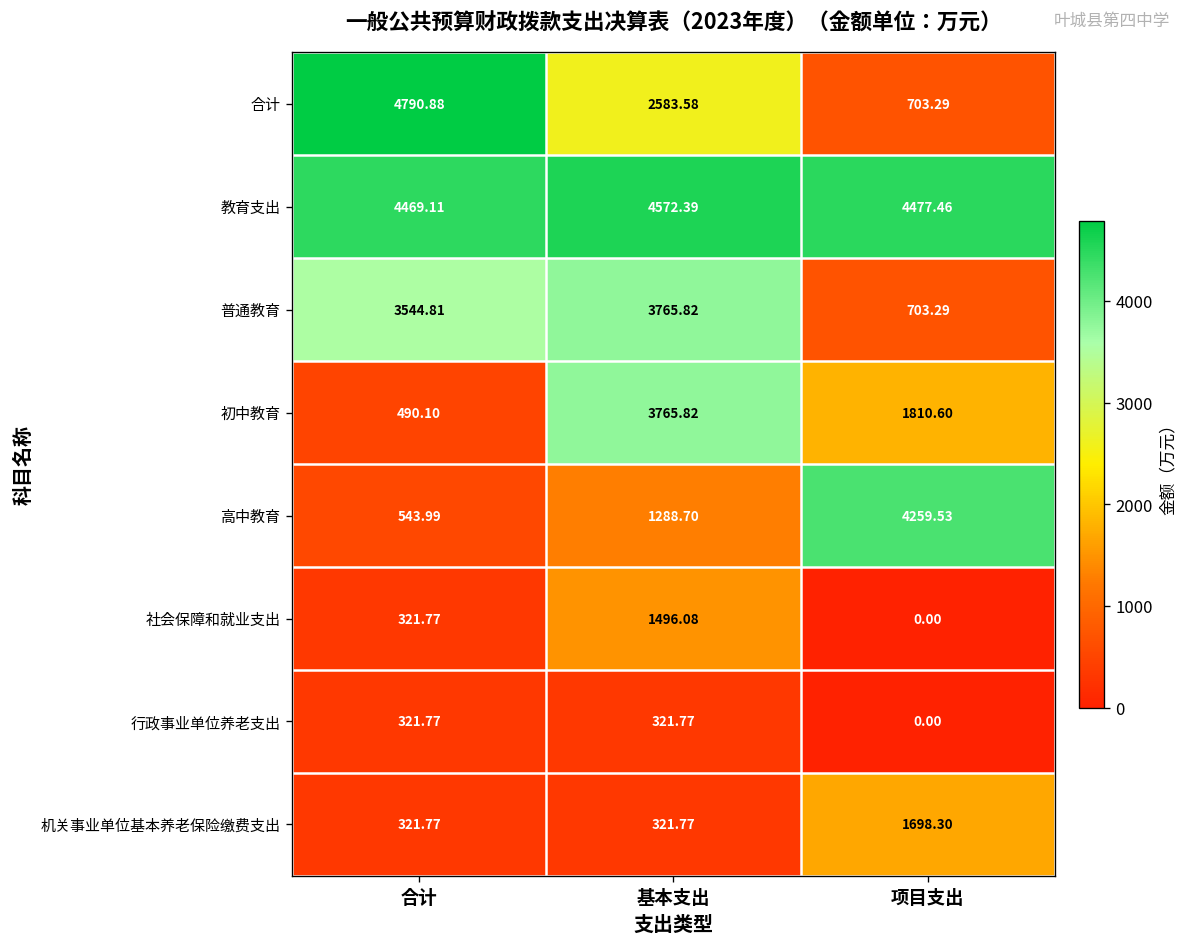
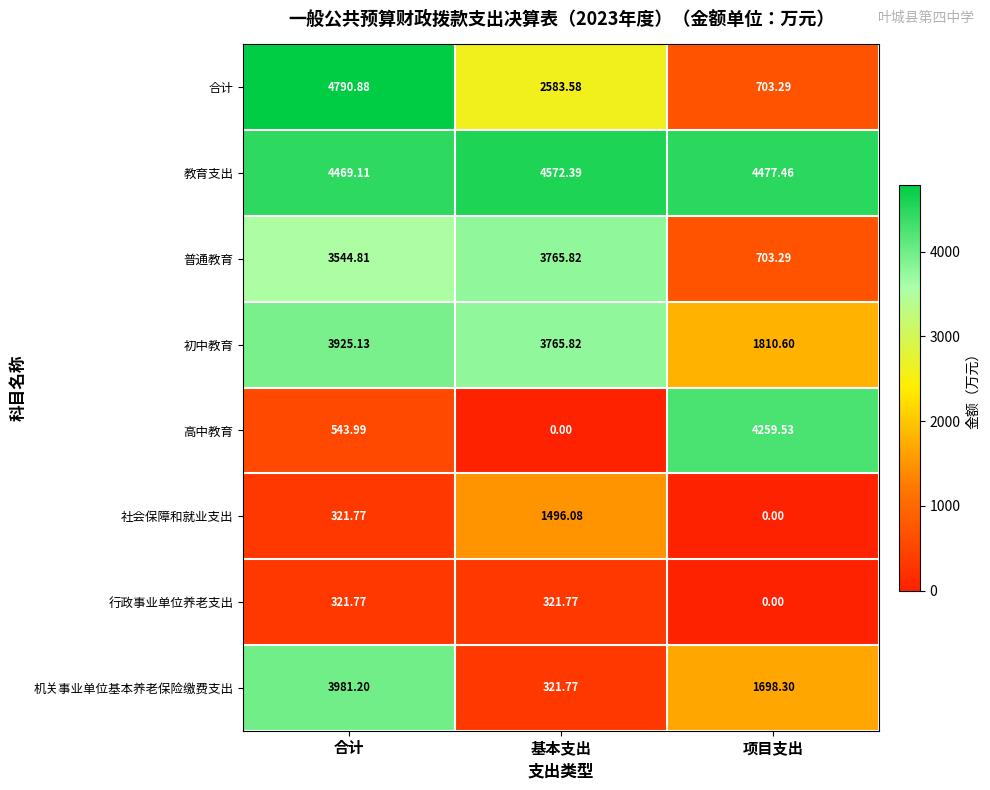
  {
    "合计": {
      "合计": 4790.88,
      "基本支出": 2583.58,
      "项目支出": 703.29
    },
    "教育支出": {
      "合计": 4469.11,
      "基本支出": 4572.39,
      "项目支出": 4477.46
    },
    "普通教育": {
      "合计": 3544.81,
      "基本支出": 3765.82,
      "项目支出": 703.29
    },
    "初中教育": {
-     "合计": 490.10,
+     "合计": 3925.13,
      "基本支出": 3765.82,
      "项目支出": 1810.60
    },
    "高中教育": {
      "合计": 543.99,
-     "基本支出": 1288.70,
+     "基本支出": 0.00,
      "项目支出": 4259.53
    },
    "社会保障和就业支出": {
      "合计": 321.77,
      "基本支出": 1496.08,
      "项目支出": 0.00
    },
    "行政事业单位养老支出": {
      "合计": 321.77,
      "基本支出": 321.77,
      "项目支出": 0.00
    },
    "机关事业单位基本养老保险缴费支出": {
-     "合计": 321.77,
+     "合计": 3981.20,
      "基本支出": 321.77,
      "项目支出": 1698.30
    }
  }
